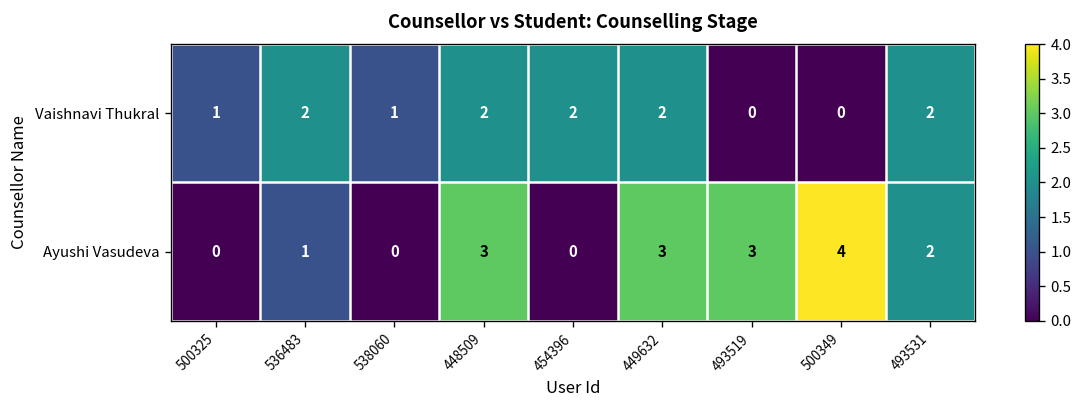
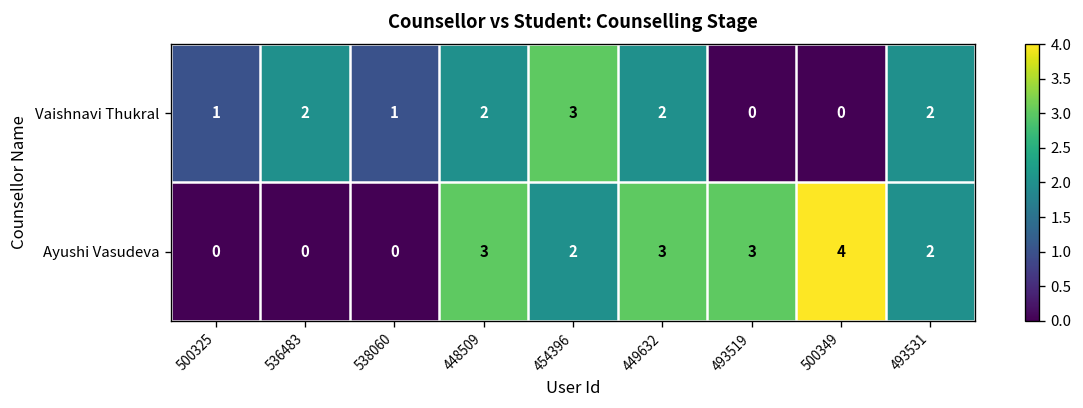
  {
    "Vaishnavi Thukral": {
      "500325": 1,
      "536483": 2,
      "538060": 1,
      "448509": 2,
-     "454396": 2,
+     "454396": 3,
      "449632": 2,
      "493519": 0,
      "500349": 0,
      "493531": 2
    },
    "Ayushi Vasudeva": {
      "500325": 0,
-     "536483": 1,
+     "536483": 0,
      "538060": 0,
      "448509": 3,
-     "454396": 0,
+     "454396": 2,
      "449632": 3,
      "493519": 3,
      "500349": 4,
      "493531": 2
    }
  }
